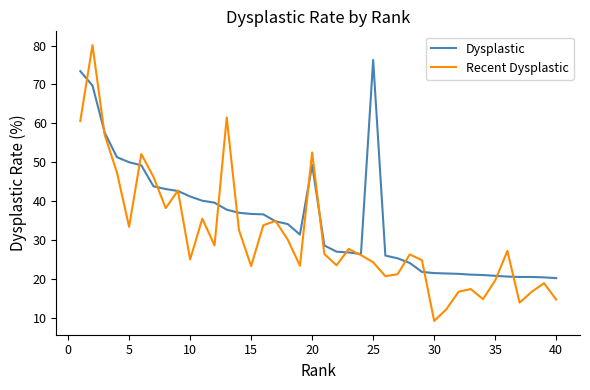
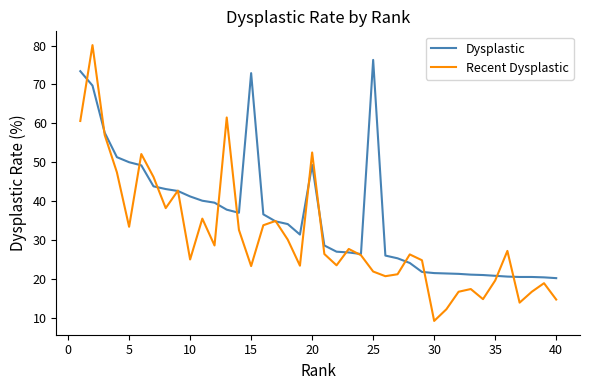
  {
    "Dysplastic": {
      "5": 50,
      "10": 41,
-     "15": 37,
+     "15": 73,
      "20": 49,
      "25": 76,
      "30": 22,
      "35": 21,
      "40": 20
    },
    "Recent Dysplastic": {
      "5": 33,
      "10": 25,
      "15": 23,
      "20": 53,
-     "25": 24,
+     "25": 22,
      "30": 9,
      "35": 20,
      "40": 15
    }
  }
